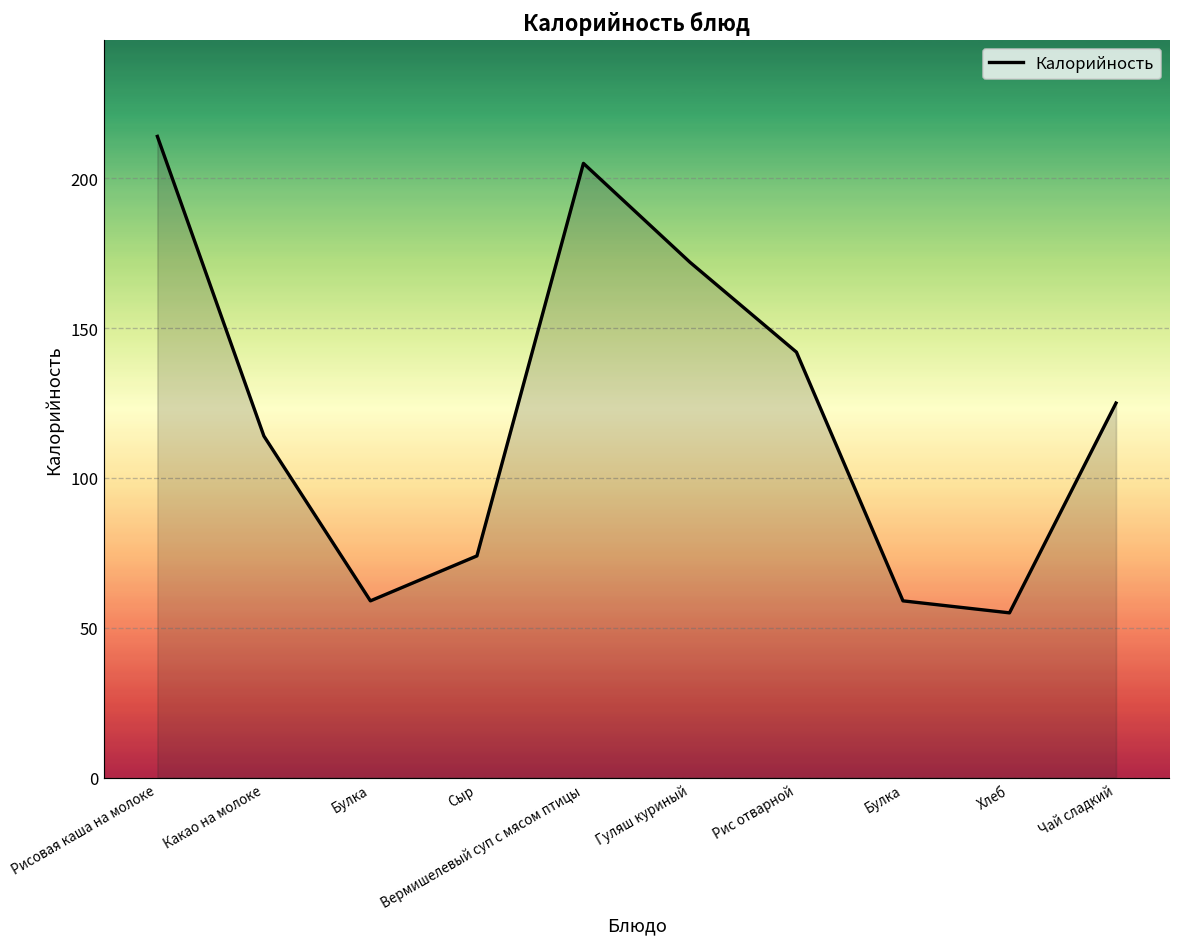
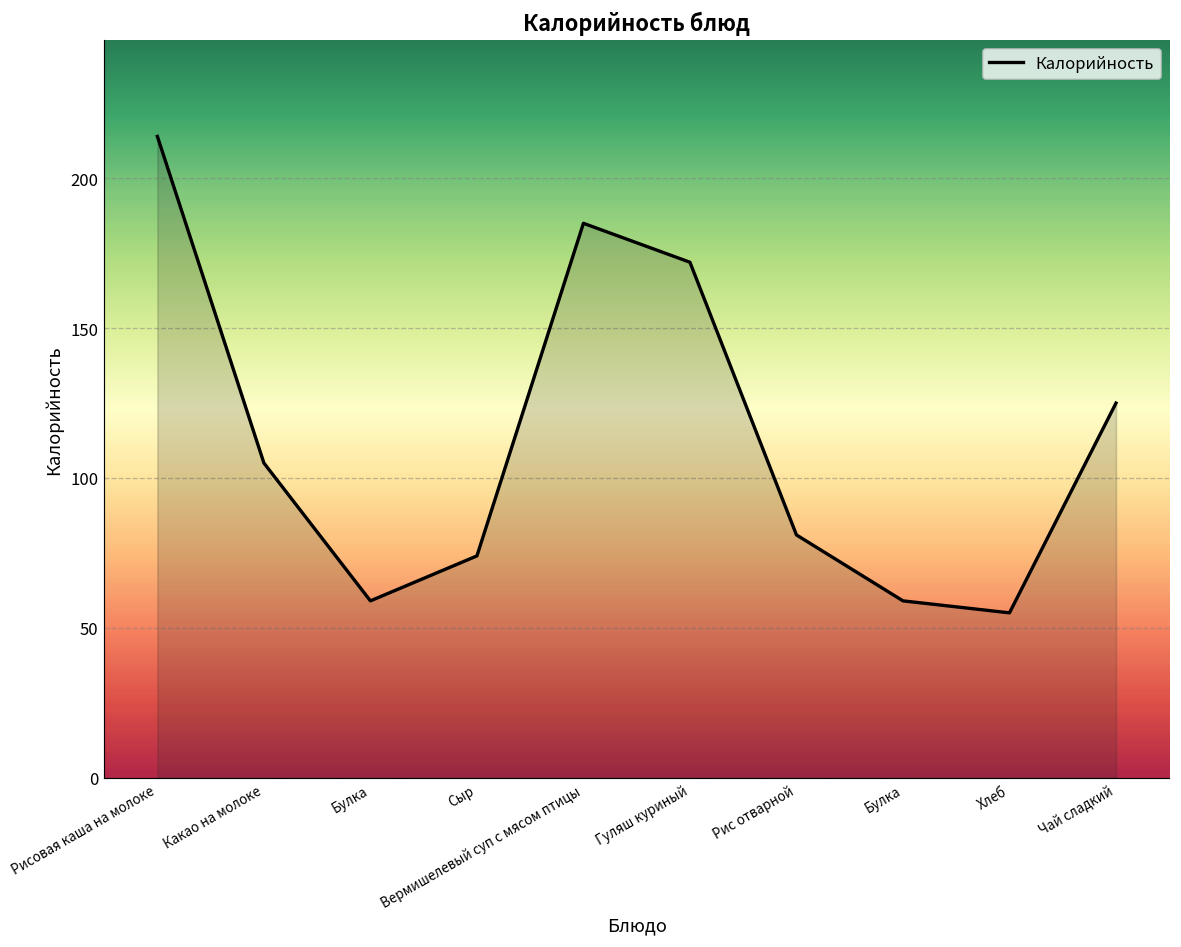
  {
    "Рисовая каша на молоке": 214,
-   "Какао на молоке": 114,
+   "Какао на молоке": 105,
    "Сыр": 74,
-   "Вермишелевый суп с мясом птицы": 205,
+   "Вермишелевый суп с мясом птицы": 185,
    "Гуляш куриный": 172,
-   "Рис отварной": 142,
+   "Рис отварной": 81,
    "Хлеб": 55,
    "Чай сладкий": 125
  }
